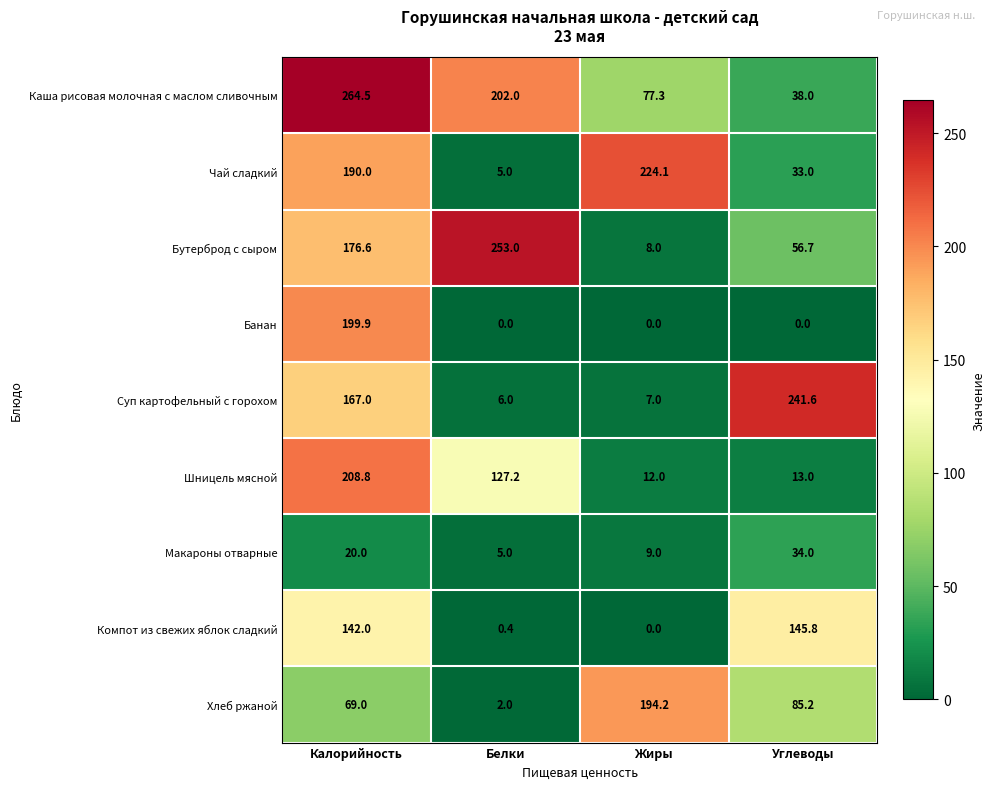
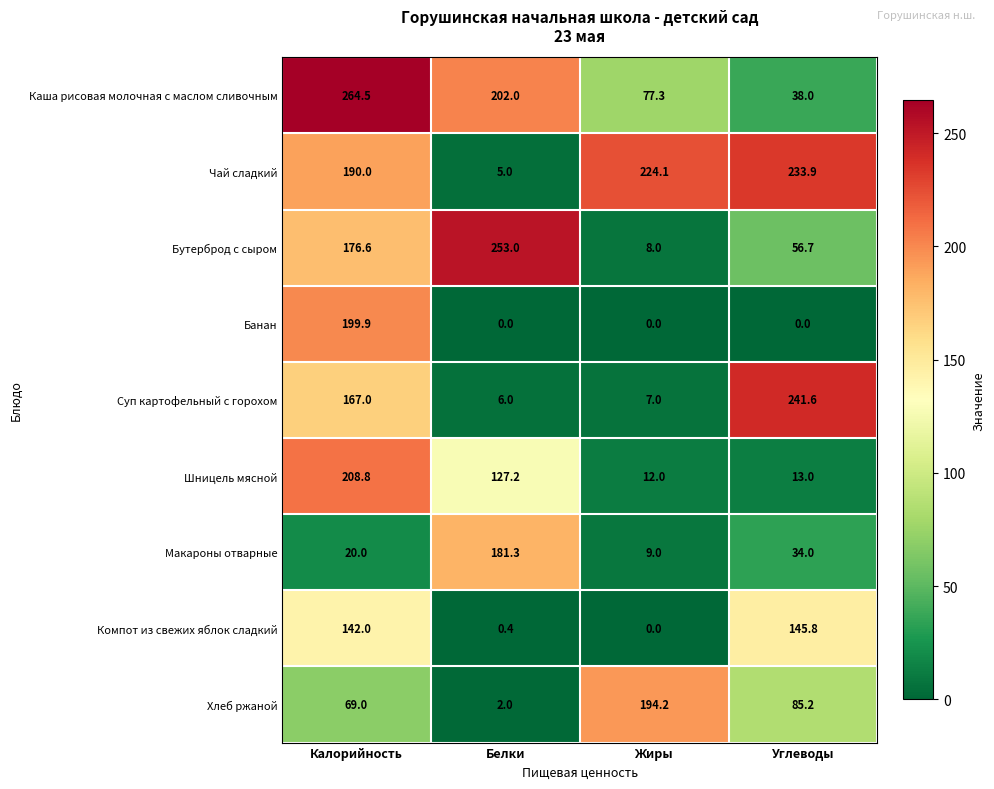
  {
    "Каша рисовая молочная с маслом сливочным": {
      "Калорийность": 264.5,
      "Белки": 202.0,
      "Жиры": 77.3,
      "Углеводы": 38.0
    },
    "Чай сладкий": {
      "Калорийность": 190.0,
      "Белки": 5.0,
      "Жиры": 224.1,
-     "Углеводы": 33.0
+     "Углеводы": 233.9
    },
    "Бутерброд с сыром": {
      "Калорийность": 176.6,
      "Белки": 253.0,
      "Жиры": 8.0,
      "Углеводы": 56.7
    },
    "Банан": {
      "Калорийность": 199.9,
      "Белки": 0.0,
      "Жиры": 0.0,
      "Углеводы": 0.0
    },
    "Суп картофельный с горохом": {
      "Калорийность": 167.0,
      "Белки": 6.0,
      "Жиры": 7.0,
      "Углеводы": 241.6
    },
    "Шницель мясной": {
      "Калорийность": 208.8,
      "Белки": 127.2,
      "Жиры": 12.0,
      "Углеводы": 13.0
    },
    "Макароны отварные": {
      "Калорийность": 20.0,
-     "Белки": 5.0,
+     "Белки": 181.3,
      "Жиры": 9.0,
      "Углеводы": 34.0
    },
    "Компот из свежих яблок сладкий": {
      "Калорийность": 142.0,
      "Белки": 0.4,
      "Жиры": 0.0,
      "Углеводы": 145.8
    },
    "Хлеб ржаной": {
      "Калорийность": 69.0,
      "Белки": 2.0,
      "Жиры": 194.2,
      "Углеводы": 85.2
    }
  }
